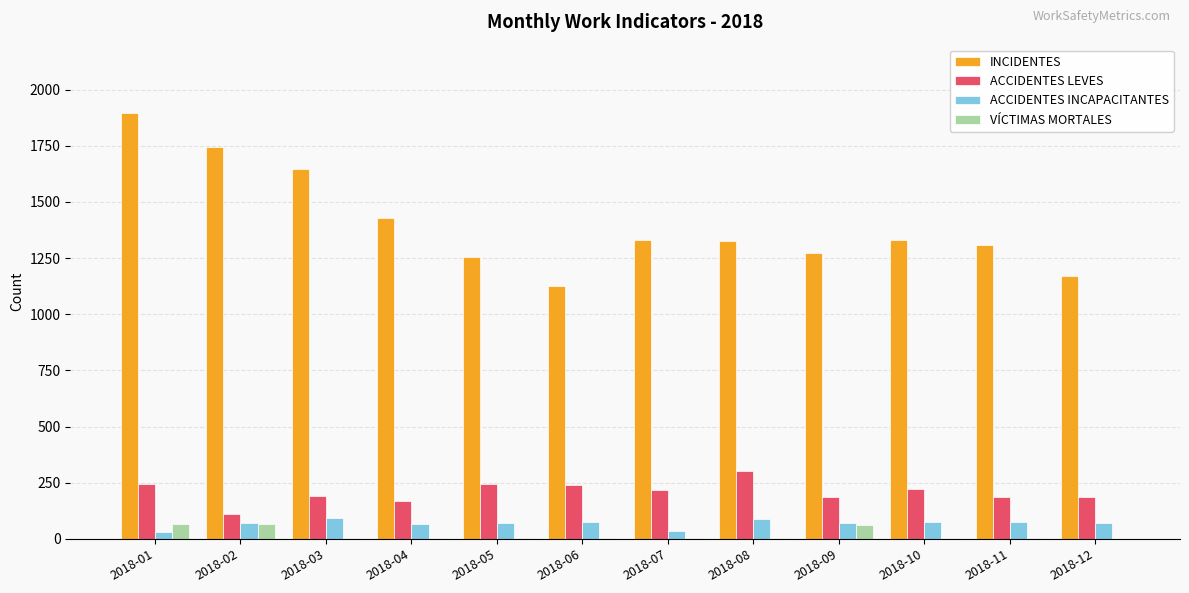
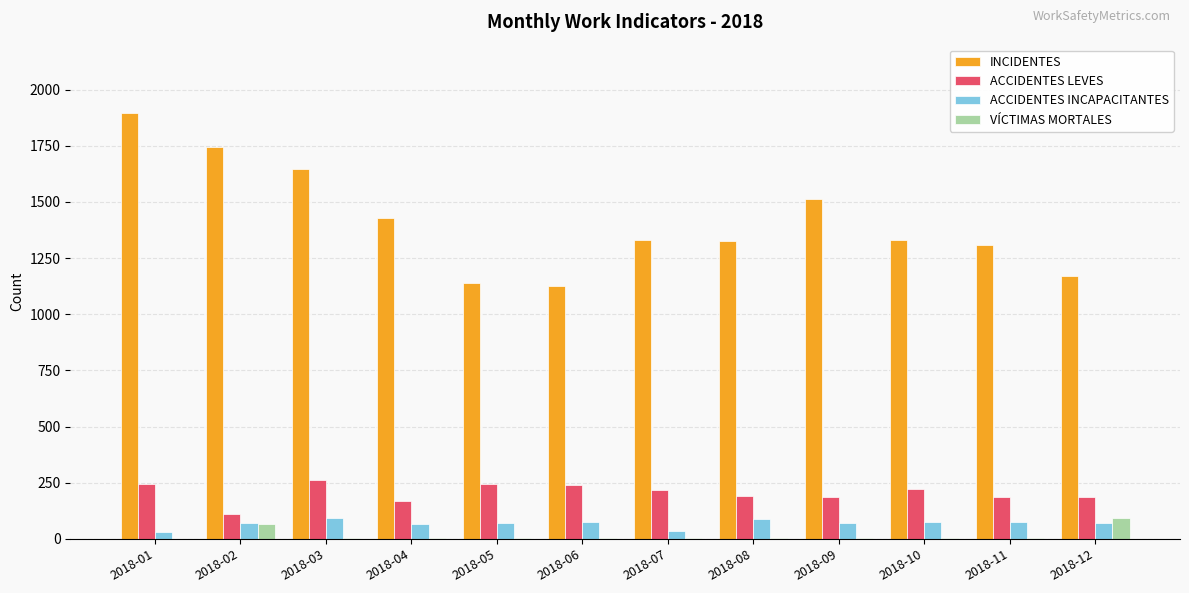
  {
    "INCIDENTES": {
      "2018-01": 1890,
      "2018-02": 1750,
      "2018-03": 1650,
      "2018-04": 1430,
-     "2018-05": 1260,
+     "2018-05": 1140,
      "2018-06": 1120,
      "2018-07": 1330,
      "2018-08": 1330,
-     "2018-09": 1270,
+     "2018-09": 1510,
      "2018-10": 1330,
      "2018-11": 1310,
      "2018-12": 1170
    },
    "ACCIDENTES LEVES": {
      "2018-01": 240,
      "2018-02": 110,
-     "2018-03": 190,
+     "2018-03": 260,
      "2018-04": 170,
      "2018-05": 250,
      "2018-06": 240,
      "2018-07": 220,
-     "2018-08": 300,
+     "2018-08": 190,
      "2018-09": 190,
      "2018-10": 220,
      "2018-11": 190,
      "2018-12": 190
    },
    "ACCIDENTES INCAPACITANTES": {
      "2018-01": 30,
      "2018-02": 70,
      "2018-03": 90,
      "2018-04": 70,
      "2018-05": 70,
      "2018-06": 70,
      "2018-07": 40,
      "2018-08": 90,
      "2018-09": 70,
      "2018-10": 80,
      "2018-11": 80,
      "2018-12": 70
    },
    "VÍCTIMAS MORTALES": {
-     "2018-01": 70,
+     "2018-01": 0,
      "2018-02": 60,
-     "2018-09": 60,
-     "2018-12": 0
+     "2018-09": 0,
+     "2018-12": 90
    }
  }
